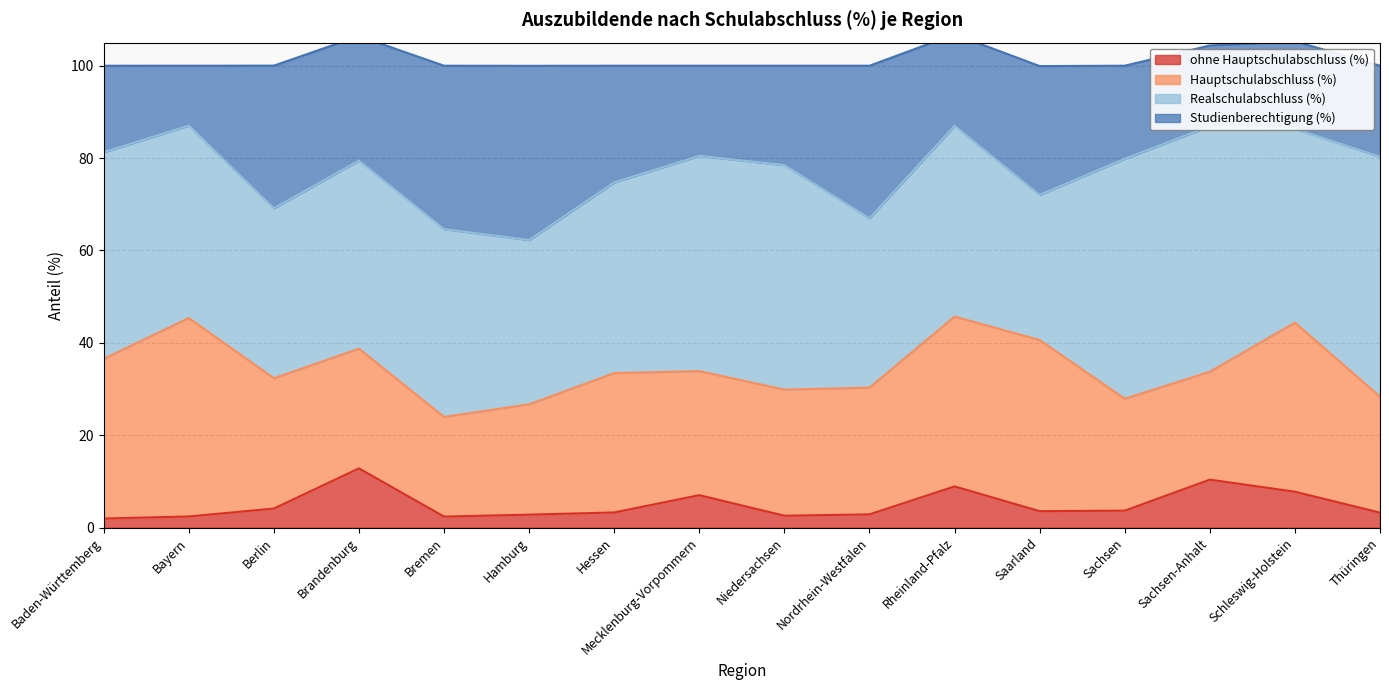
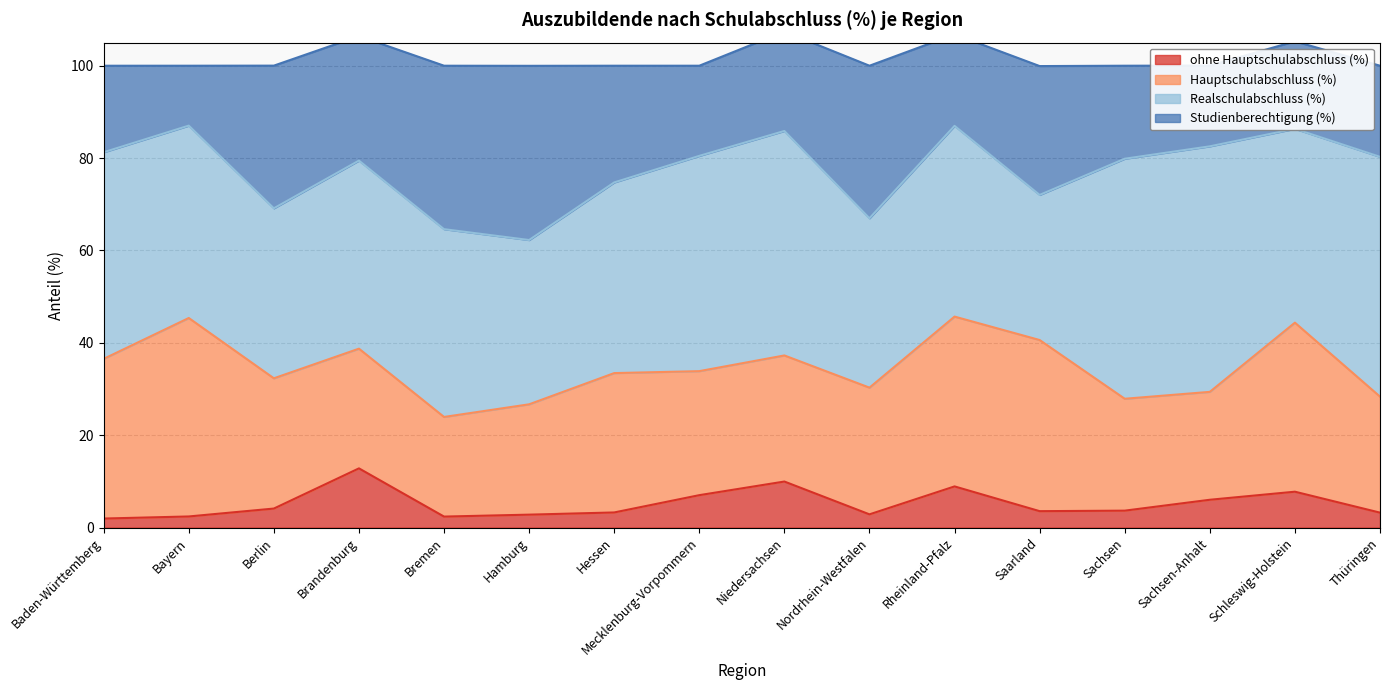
  {
    "ohne Hauptschulabschluss (%)": {
      "Baden-Württemberg": 2,
      "Bayern": 2,
      "Berlin": 4,
      "Brandenburg": 13,
      "Bremen": 2,
      "Hamburg": 3,
      "Hessen": 3,
      "Mecklenburg-Vorpommern": 7,
-     "Niedersachsen": 3,
+     "Niedersachsen": 10,
      "Nordrhein-Westfalen": 3,
      "Rheinland-Pfalz": 9,
      "Saarland": 4,
      "Sachsen": 4,
-     "Sachsen-Anhalt": 10,
+     "Sachsen-Anhalt": 6,
      "Schleswig-Holstein": 8,
      "Thüringen": 3
    },
    "Hauptschulabschluss (%)": {
      "Baden-Württemberg": 35,
      "Bayern": 43,
      "Berlin": 28,
      "Brandenburg": 26,
      "Bremen": 22,
      "Hamburg": 24,
      "Hessen": 30,
      "Mecklenburg-Vorpommern": 27,
      "Niedersachsen": 27,
      "Nordrhein-Westfalen": 27,
      "Rheinland-Pfalz": 37,
      "Saarland": 37,
      "Sachsen": 24,
      "Sachsen-Anhalt": 23,
      "Schleswig-Holstein": 37,
      "Thüringen": 25
    },
    "Realschulabschluss (%)": {
      "Baden-Württemberg": 45,
      "Bayern": 42,
      "Berlin": 37,
      "Brandenburg": 41,
      "Bremen": 41,
      "Hamburg": 36,
      "Hessen": 41,
      "Mecklenburg-Vorpommern": 47,
      "Niedersachsen": 49,
      "Nordrhein-Westfalen": 37,
      "Rheinland-Pfalz": 41,
      "Saarland": 31,
      "Sachsen": 52,
      "Thüringen": 52
    },
    "Studienberechtigung (%)": {
      "Baden-Württemberg": 19,
      "Bayern": 13,
      "Berlin": 31,
      "Bremen": 35,
      "Hamburg": 38,
      "Hessen": 25,
      "Mecklenburg-Vorpommern": 20,
      "Nordrhein-Westfalen": 33,
      "Saarland": 28,
      "Sachsen": 20,
      "Schleswig-Holstein": 19,
      "Thüringen": 20
    }
  }
